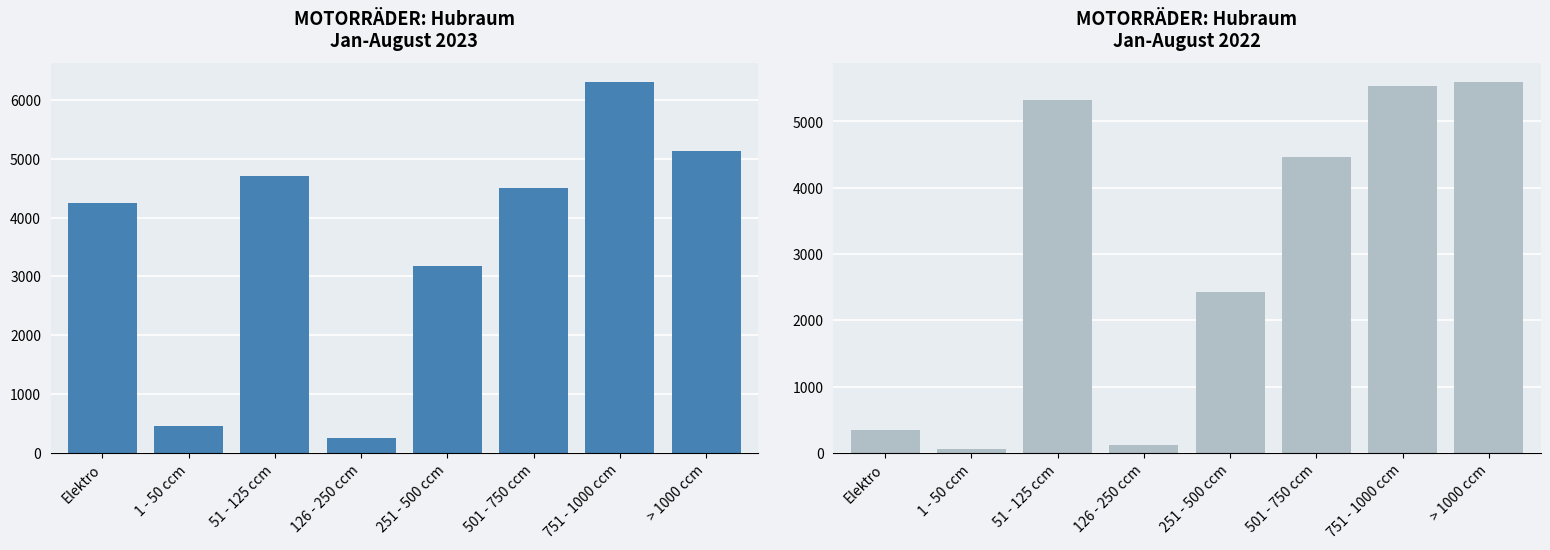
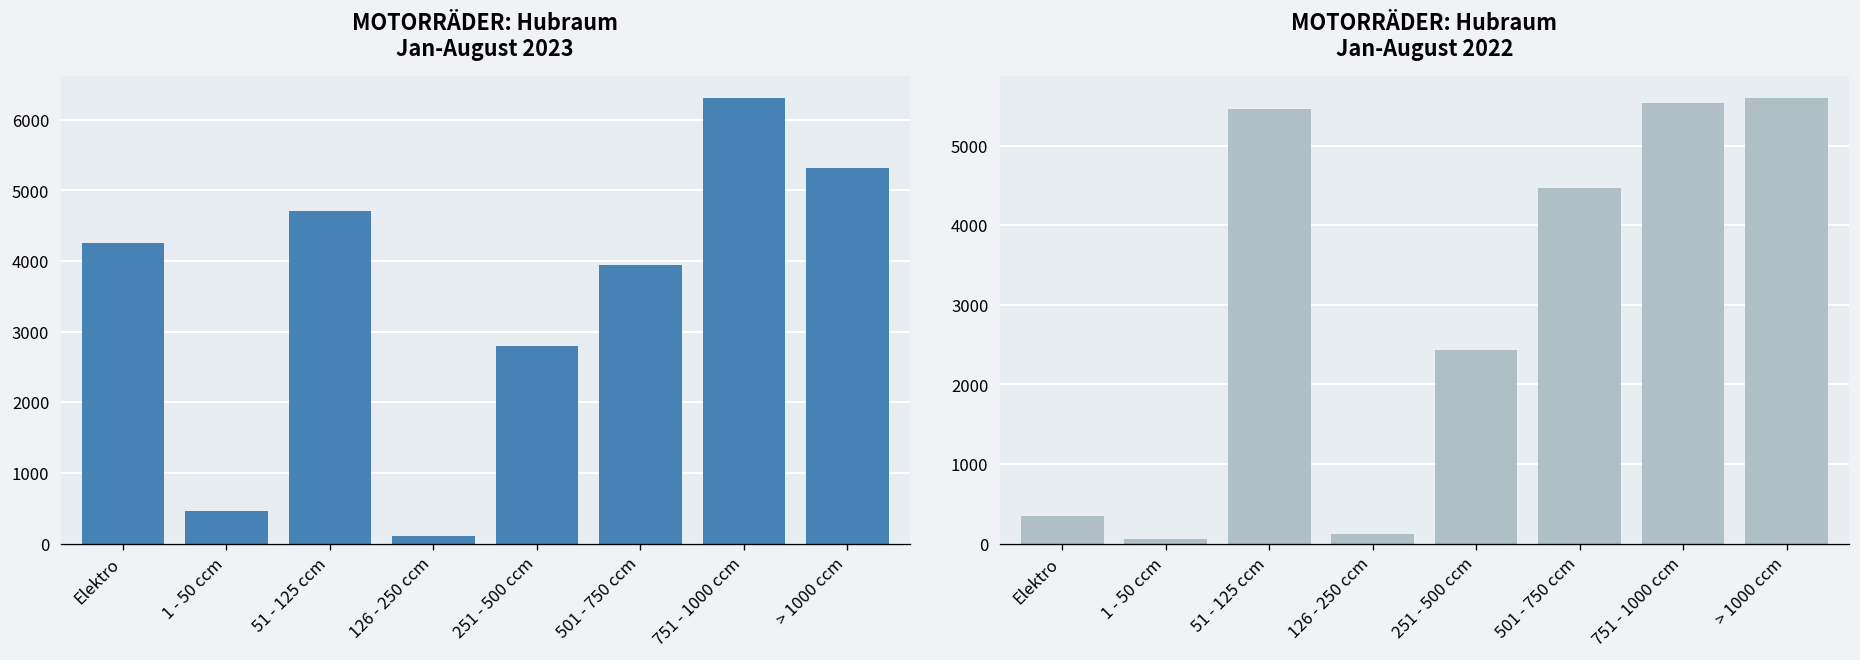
  {
    "MOTORRÄDER: Hubraum Jan-August 2023": {
      "Elektro": 4300,
      "1 - 50 ccm": 500,
      "51 - 125 ccm": 4700,
-     "126 - 250 ccm": 300,
-     "251 - 500 ccm": 3200,
-     "501 - 750 ccm": 4500,
+     "126 - 250 ccm": 100,
+     "251 - 500 ccm": 2800,
+     "501 - 750 ccm": 4000,
      "751 - 1000 ccm": 6300,
-     "> 1000 ccm": 5100
+     "> 1000 ccm": 5300
    },
    "MOTORRÄDER: Hubraum Jan-August 2022": {
      "Elektro": 300,
      "1 - 50 ccm": 100,
-     "51 - 125 ccm": 5300,
+     "51 - 125 ccm": 5500,
      "126 - 250 ccm": 100,
      "251 - 500 ccm": 2400,
      "501 - 750 ccm": 4500,
      "751 - 1000 ccm": 5500,
      "> 1000 ccm": 5600
    }
  }
